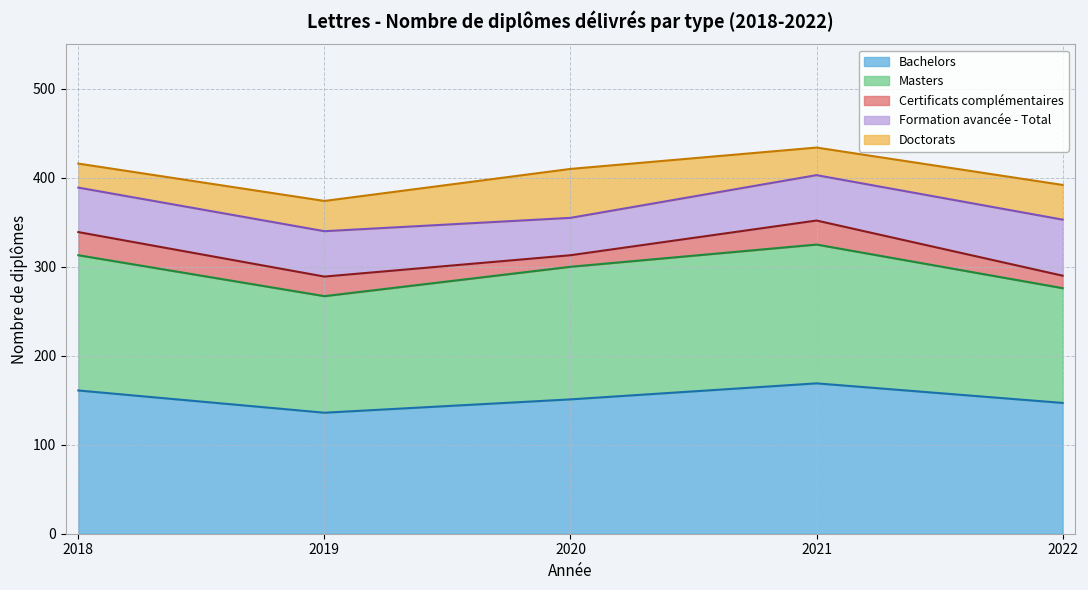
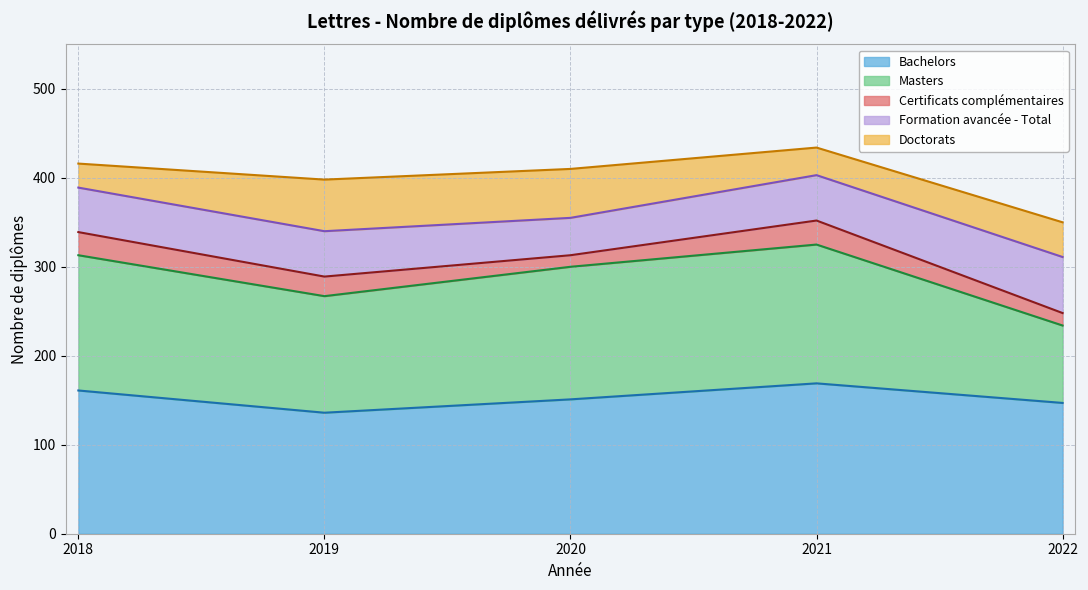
  {
    "Bachelors": {
      "2018": 160,
      "2019": 140,
      "2020": 150,
      "2021": 170,
      "2022": 150
    },
    "Masters": {
      "2018": 150,
      "2019": 130,
      "2020": 150,
      "2021": 160,
-     "2022": 130
+     "2022": 90
    },
    "Certificats complémentaires": {
      "2018": 30,
      "2019": 20,
      "2020": 10,
      "2021": 30,
      "2022": 10
    },
    "Formation avancée - Total": {
      "2018": 50,
      "2019": 50,
      "2020": 40,
      "2021": 50,
      "2022": 60
    },
    "Doctorats": {
      "2018": 30,
-     "2019": 30,
+     "2019": 60,
      "2020": 60,
      "2021": 30,
      "2022": 40
    }
  }
